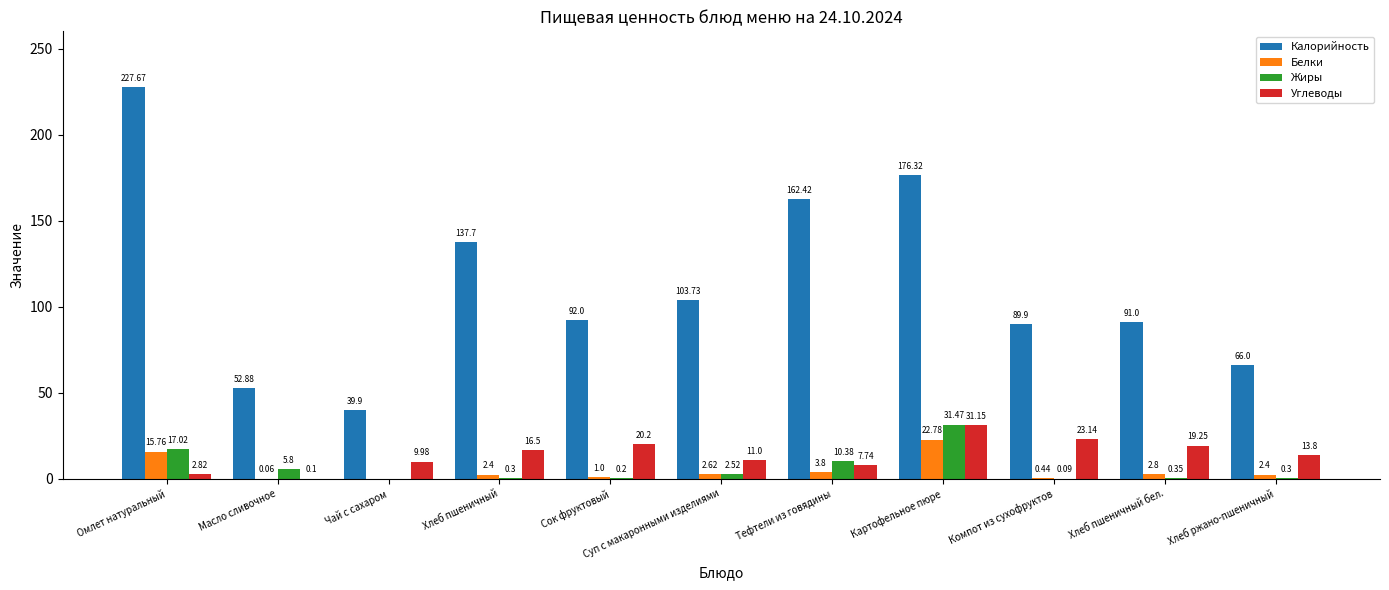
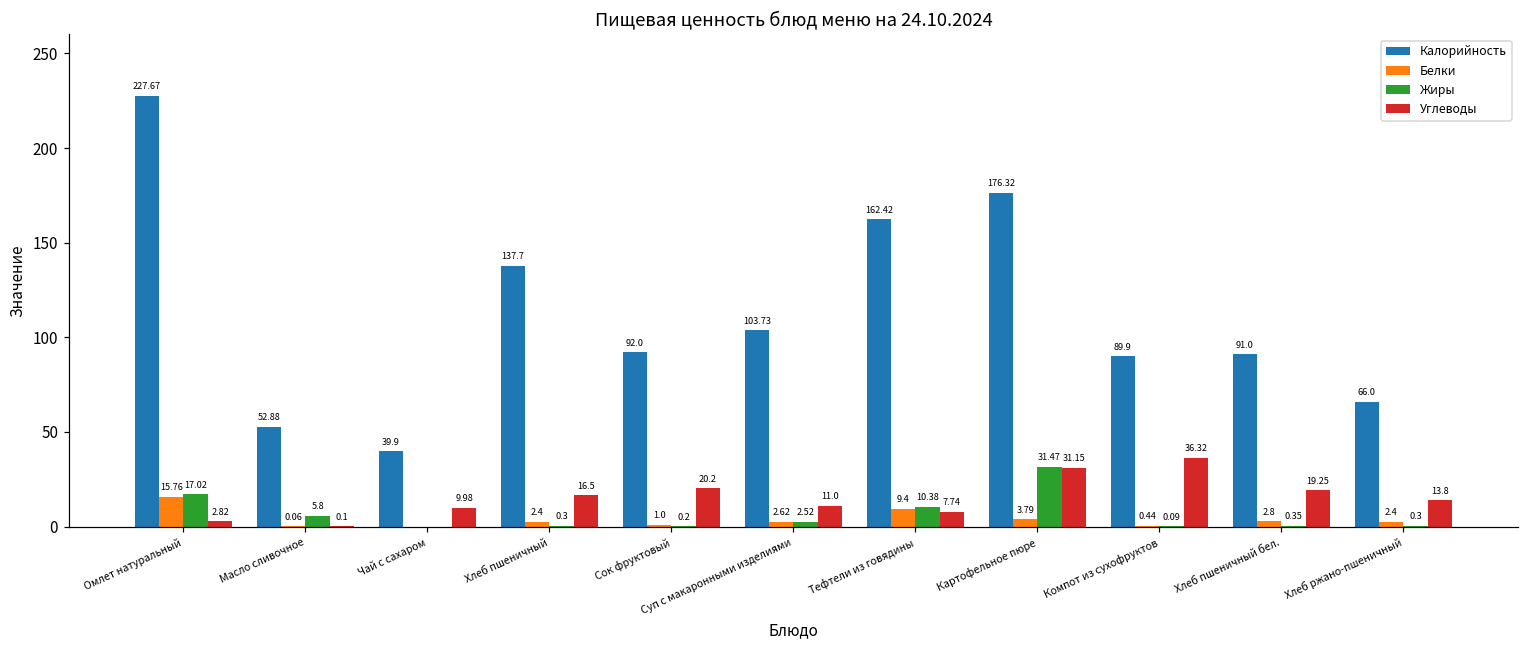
  {
    "Калорийность": {
      "Омлет натуральный": 227.67,
      "Масло сливочное": 52.88,
      "Чай с сахаром": 39.9,
      "Хлеб пшеничный": 137.7,
      "Сок фруктовый": 92.0,
      "Суп с макаронными изделиями": 103.73,
      "Тефтели из говядины": 162.42,
      "Картофельное пюре": 176.32,
      "Компот из сухофруктов": 89.9,
      "Хлеб пшеничный бел.": 91.0,
      "Хлеб ржано-пшеничный": 66.0
    },
    "Белки": {
      "Омлет натуральный": 15.76,
      "Масло сливочное": 0.06,
      "Хлеб пшеничный": 2.4,
      "Сок фруктовый": 1.0,
      "Суп с макаронными изделиями": 2.62,
-     "Тефтели из говядины": 3.8,
-     "Картофельное пюре": 22.78,
+     "Тефтели из говядины": 9.4,
+     "Картофельное пюре": 3.79,
      "Компот из сухофруктов": 0.44,
      "Хлеб пшеничный бел.": 2.8,
      "Хлеб ржано-пшеничный": 2.4
    },
    "Жиры": {
      "Омлет натуральный": 17.02,
      "Масло сливочное": 5.8,
      "Хлеб пшеничный": 0.3,
      "Сок фруктовый": 0.2,
      "Суп с макаронными изделиями": 2.52,
      "Тефтели из говядины": 10.38,
      "Картофельное пюре": 31.47,
      "Компот из сухофруктов": 0.09,
      "Хлеб пшеничный бел.": 0.35,
      "Хлеб ржано-пшеничный": 0.3
    },
    "Углеводы": {
      "Омлет натуральный": 2.82,
      "Масло сливочное": 0.1,
      "Чай с сахаром": 9.98,
      "Хлеб пшеничный": 16.5,
      "Сок фруктовый": 20.2,
      "Суп с макаронными изделиями": 11.0,
      "Тефтели из говядины": 7.74,
      "Картофельное пюре": 31.15,
-     "Компот из сухофруктов": 23.14,
+     "Компот из сухофруктов": 36.32,
      "Хлеб пшеничный бел.": 19.25,
      "Хлеб ржано-пшеничный": 13.8
    }
  }
